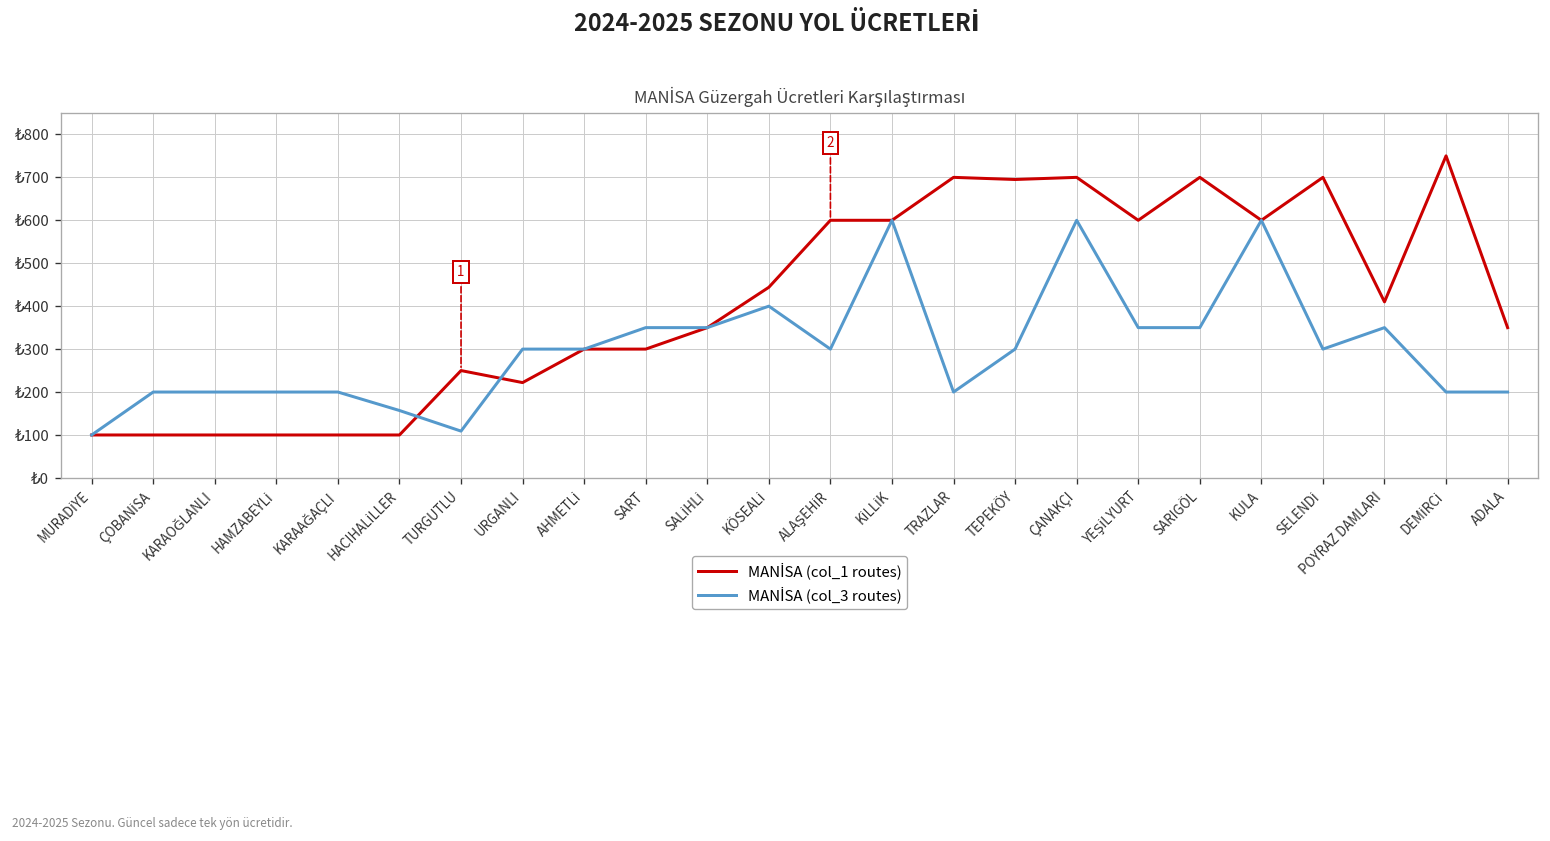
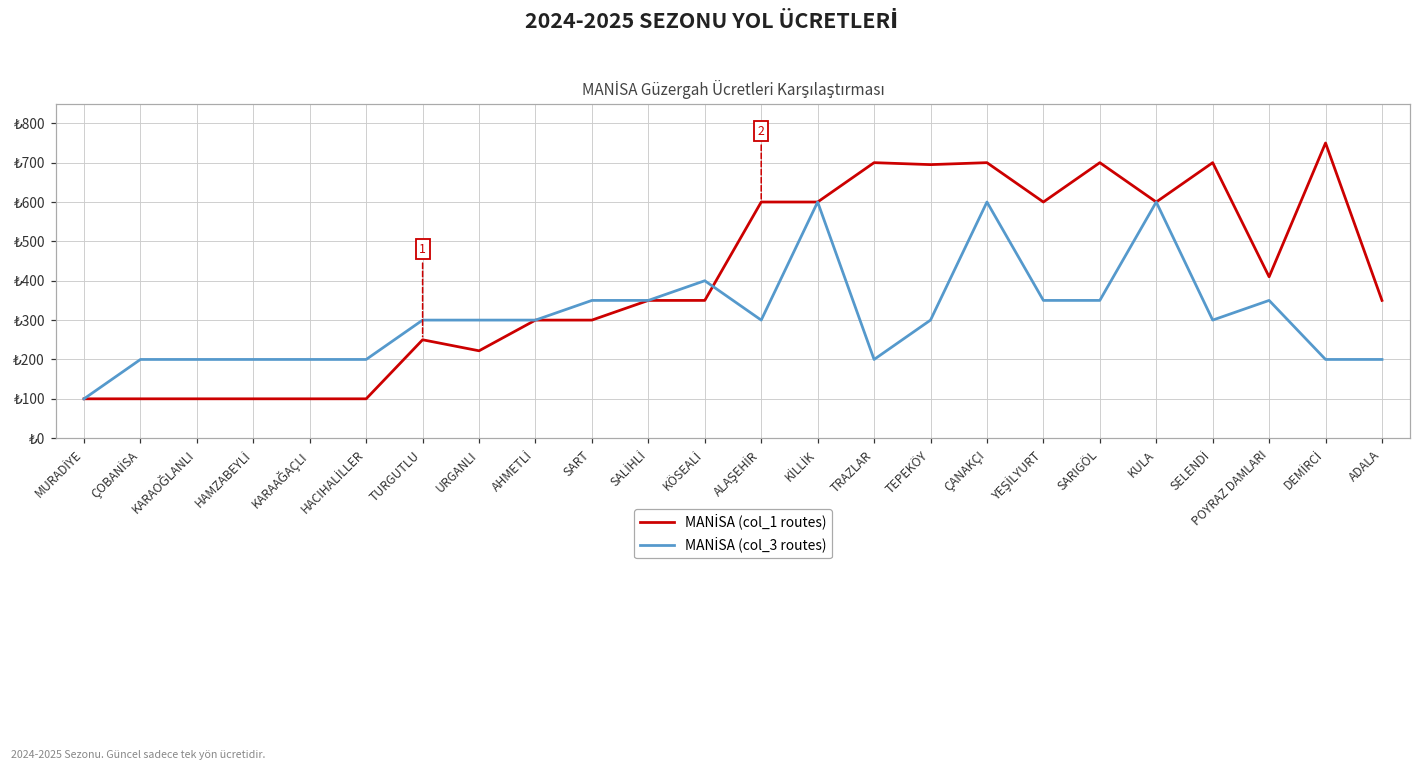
  {
    "MANİSA (col_1 routes)": {
      "ÇOBANİSA": "₺100",
      "KARAOĞLANLI": "₺100",
      "HAMZABEYLİ": "₺100",
      "KARAAĞAÇLI": "₺100",
      "HACIHALİLLER": "₺100",
      "URGANLI": "₺220",
      "SART": "₺300",
-     "KÖSEALİ": "₺440",
+     "KÖSEALİ": "₺350",
      "TRAZLAR": "₺700",
      "TEPEKÖY": "₺700",
      "ÇANAKÇI": "₺700",
      "YEŞİLYURT": "₺600",
      "SARIGÖL": "₺700",
      "SELENDİ": "₺700",
      "POYRAZ DAMLARI": "₺410",
      "DEMİRCİ": "₺750",
      "ADALA": "₺350"
    },
    "MANİSA (col_3 routes)": {
      "ÇOBANİSA": "₺200",
      "KARAOĞLANLI": "₺200",
      "HAMZABEYLİ": "₺200",
      "KARAAĞAÇLI": "₺200",
-     "HACIHALİLLER": "₺160",
-     "TURGUTLU": "₺110",
+     "HACIHALİLLER": "₺200",
+     "TURGUTLU": "₺300",
      "URGANLI": "₺300",
      "SART": "₺350",
      "KÖSEALİ": "₺400",
      "ALAŞEHİR": "₺300",
      "TRAZLAR": "₺200",
      "TEPEKÖY": "₺300",
      "ÇANAKÇI": "₺600",
      "YEŞİLYURT": "₺350",
      "SARIGÖL": "₺350",
      "SELENDİ": "₺300",
      "POYRAZ DAMLARI": "₺350",
      "DEMİRCİ": "₺200",
      "ADALA": "₺200"
    }
  }
